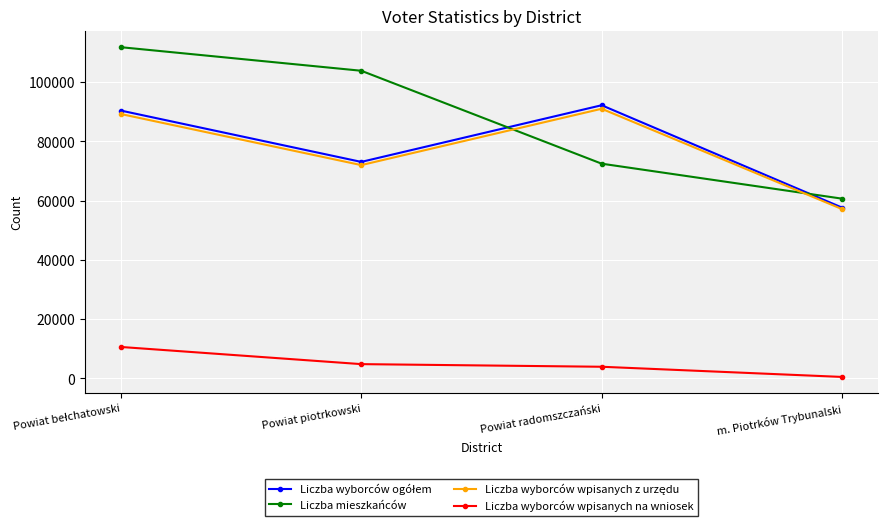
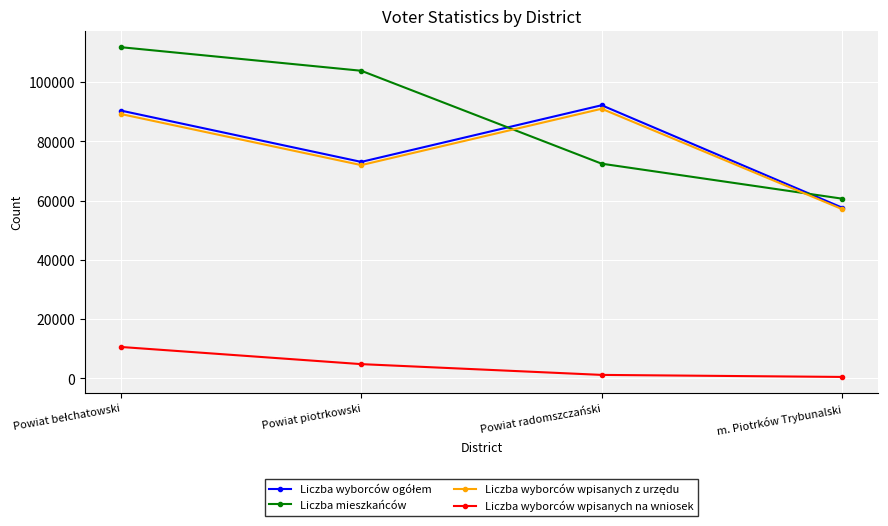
  {
    "Liczba wyborców ogółem": {
      "Powiat bełchatowski": 90000,
      "Powiat piotrkowski": 73000,
      "Powiat radomszczański": 92000
    },
    "Liczba mieszkańców": {
      "Powiat bełchatowski": 112000,
      "Powiat piotrkowski": 104000,
      "Powiat radomszczański": 73000,
      "m. Piotrków Trybunalski": 61000
    },
    "Liczba wyborców wpisanych z urzędu": {
      "Powiat bełchatowski": 89000,
      "Powiat piotrkowski": 72000,
      "Powiat radomszczański": 91000
    },
    "Liczba wyborców wpisanych na wniosek": {
      "Powiat bełchatowski": 11000,
      "Powiat piotrkowski": 5000,
-     "Powiat radomszczański": 4000,
+     "Powiat radomszczański": 1000,
      "m. Piotrków Trybunalski": 1000
    }
  }
